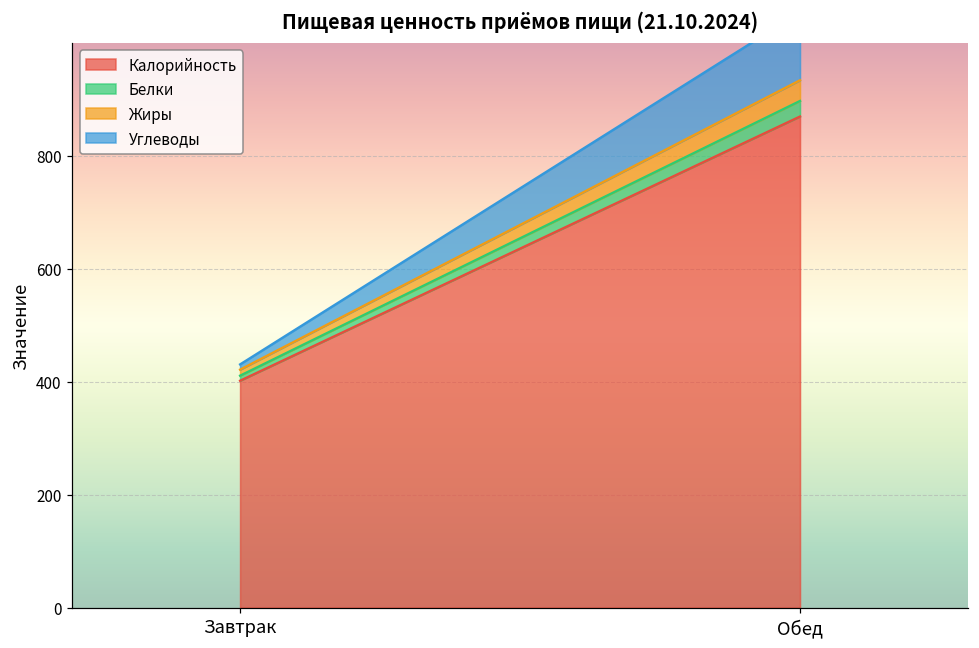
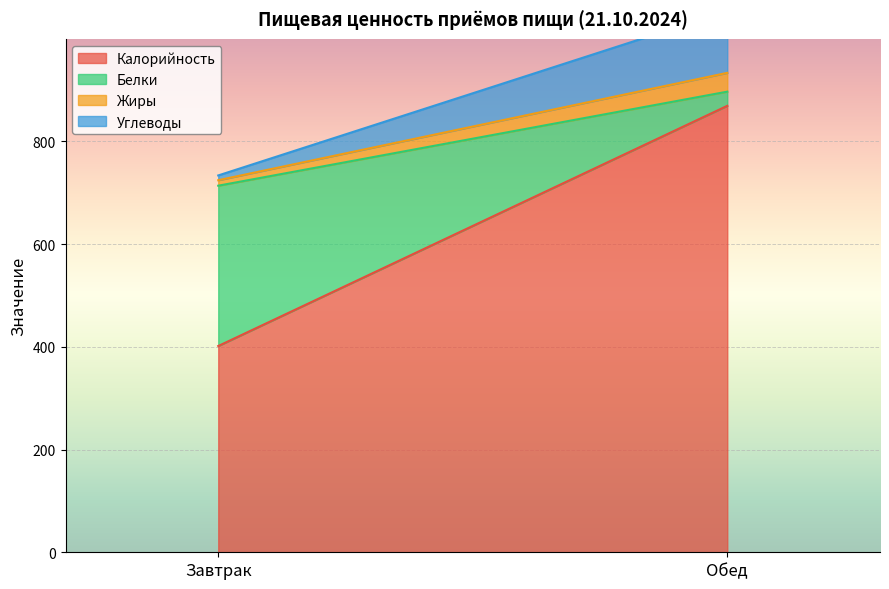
  {
    "Калорийность": {
      "Завтрак": 400,
      "Обед": 870
    },
    "Белки": {
-     "Завтрак": 10,
+     "Завтрак": 310,
      "Обед": 30
    },
    "Жиры": {
      "Завтрак": 10,
      "Обед": 40
    },
    "Углеводы": {
      "Завтрак": 10
    }
  }
